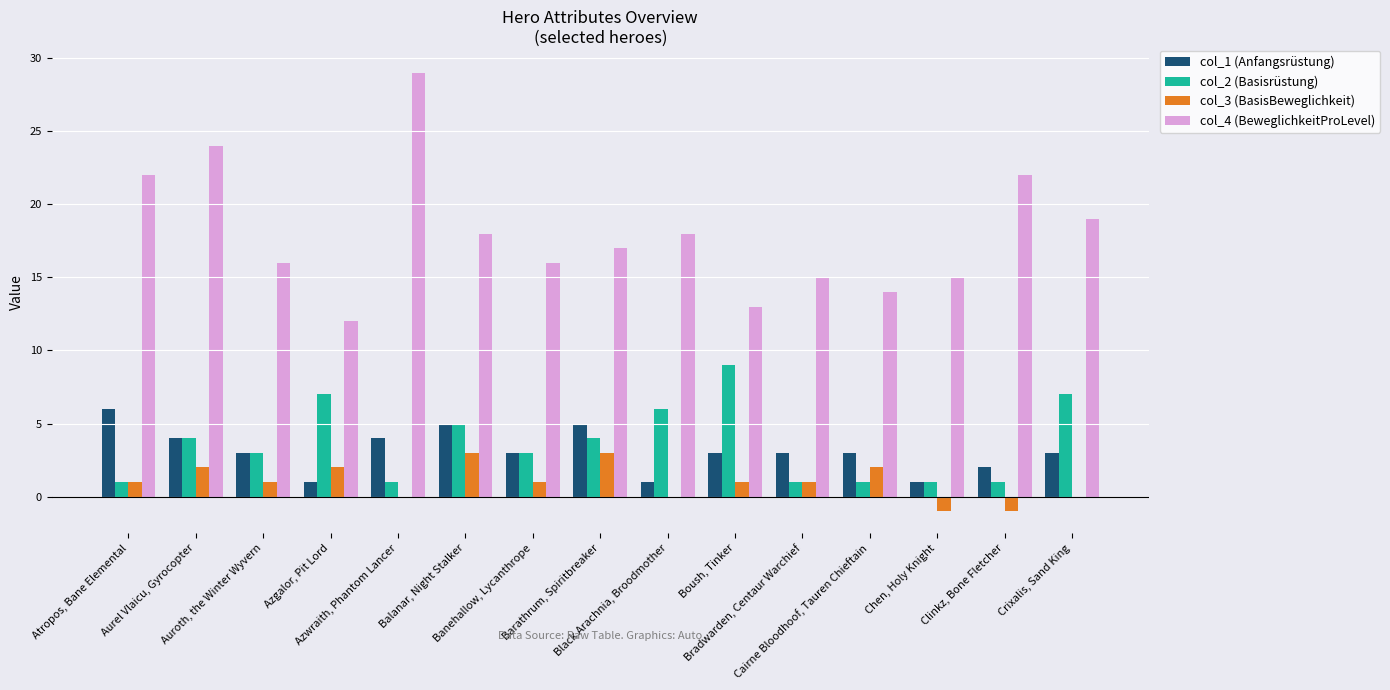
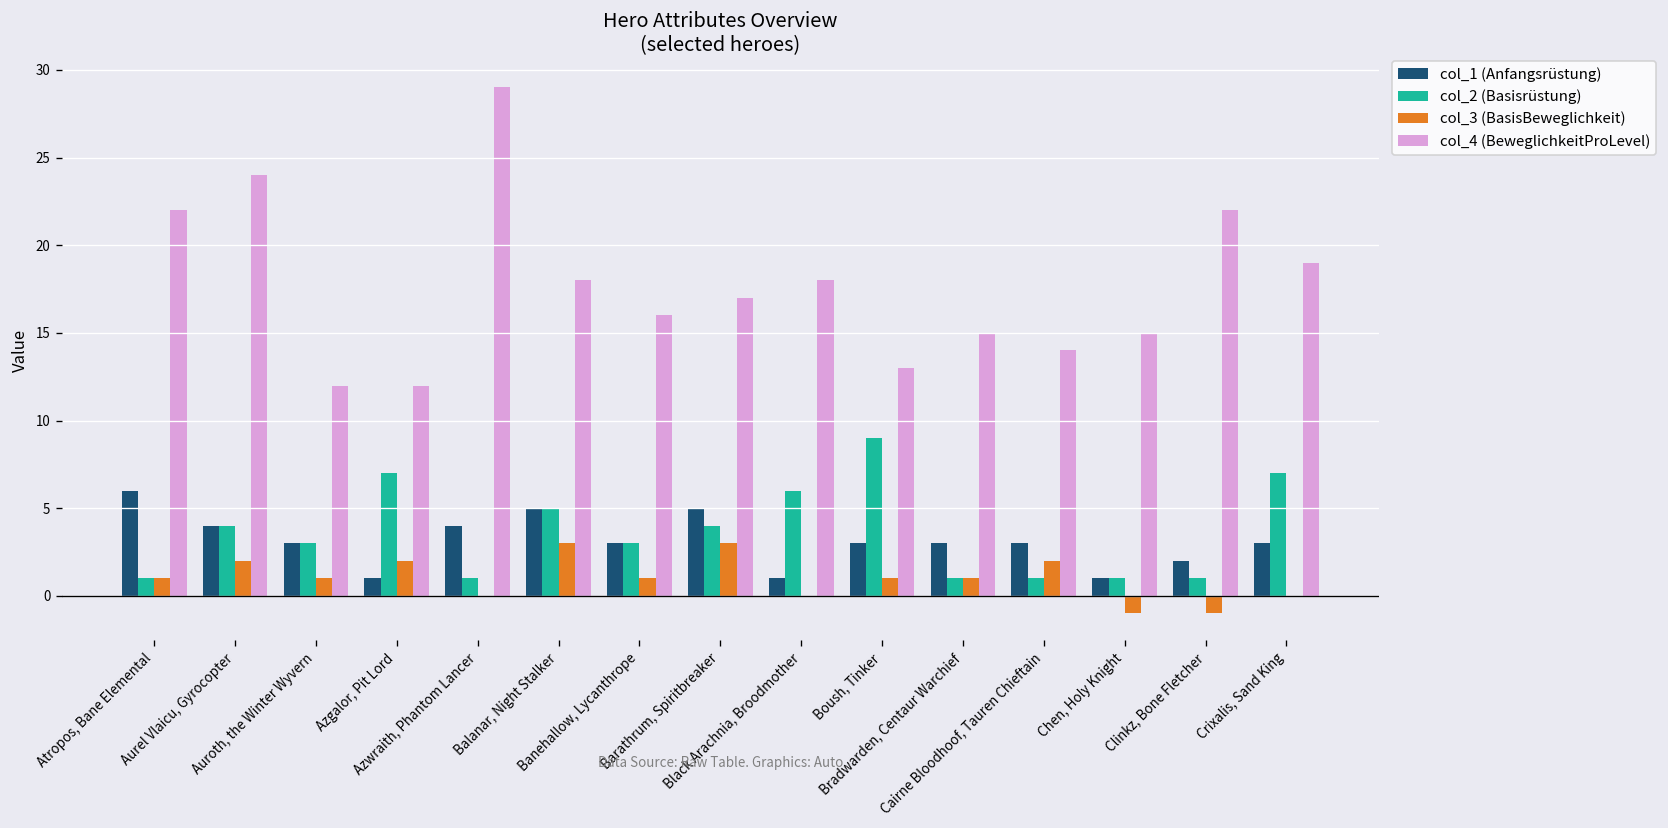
  {
    "col_1 (Anfangsrüstung)": {
      "Atropos, Bane Elemental": 6,
      "Aurel Vlaicu, Gyrocopter": 4,
      "Auroth, the Winter Wyvern": 3,
      "Azgalor, Pit Lord": 1,
      "Azwraith, Phantom Lancer": 4,
      "Balanar, Night Stalker": 5,
      "Banehallow, Lycanthrope": 3,
      "Barathrum, Spiritbreaker": 5,
      "Black Arachnia, Broodmother": 1,
      "Boush, Tinker": 3,
      "Bradwarden, Centaur Warchief": 3,
      "Cairne Bloodhoof, Tauren Chieftain": 3,
      "Chen, Holy Knight": 1,
      "Clinkz, Bone Fletcher": 2,
      "Crixalis, Sand King": 3
    },
    "col_2 (Basisrüstung)": {
      "Atropos, Bane Elemental": 1,
      "Aurel Vlaicu, Gyrocopter": 4,
      "Auroth, the Winter Wyvern": 3,
      "Azgalor, Pit Lord": 7,
      "Azwraith, Phantom Lancer": 1,
      "Balanar, Night Stalker": 5,
      "Banehallow, Lycanthrope": 3,
      "Barathrum, Spiritbreaker": 4,
      "Black Arachnia, Broodmother": 6,
      "Boush, Tinker": 9,
      "Bradwarden, Centaur Warchief": 1,
      "Cairne Bloodhoof, Tauren Chieftain": 1,
      "Chen, Holy Knight": 1,
      "Clinkz, Bone Fletcher": 1,
      "Crixalis, Sand King": 7
    },
    "col_3 (BasisBeweglichkeit)": {
      "Atropos, Bane Elemental": 1,
      "Aurel Vlaicu, Gyrocopter": 2,
      "Auroth, the Winter Wyvern": 1,
      "Azgalor, Pit Lord": 2,
      "Azwraith, Phantom Lancer": 0,
      "Balanar, Night Stalker": 3,
      "Banehallow, Lycanthrope": 1,
      "Barathrum, Spiritbreaker": 3,
      "Black Arachnia, Broodmother": 0,
      "Boush, Tinker": 1,
      "Bradwarden, Centaur Warchief": 1,
      "Cairne Bloodhoof, Tauren Chieftain": 2,
      "Chen, Holy Knight": -1,
      "Clinkz, Bone Fletcher": -1,
      "Crixalis, Sand King": 0
    },
    "col_4 (BeweglichkeitProLevel)": {
      "Atropos, Bane Elemental": 22,
      "Aurel Vlaicu, Gyrocopter": 24,
-     "Auroth, the Winter Wyvern": 16,
+     "Auroth, the Winter Wyvern": 12,
      "Azgalor, Pit Lord": 12,
      "Azwraith, Phantom Lancer": 29,
      "Balanar, Night Stalker": 18,
      "Banehallow, Lycanthrope": 16,
      "Barathrum, Spiritbreaker": 17,
      "Black Arachnia, Broodmother": 18,
      "Boush, Tinker": 13,
      "Bradwarden, Centaur Warchief": 15,
      "Cairne Bloodhoof, Tauren Chieftain": 14,
      "Chen, Holy Knight": 15,
      "Clinkz, Bone Fletcher": 22,
      "Crixalis, Sand King": 19
    }
  }
